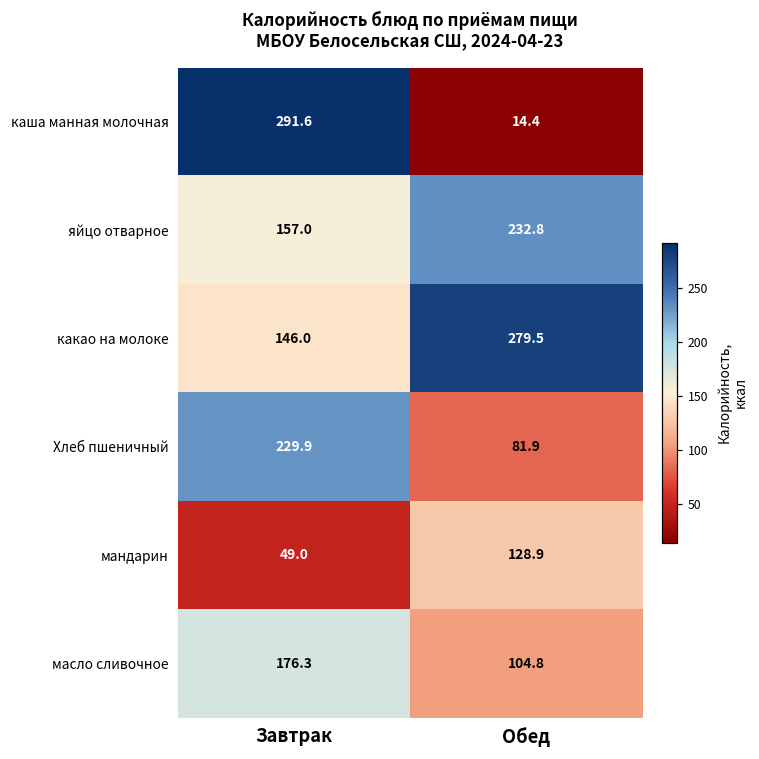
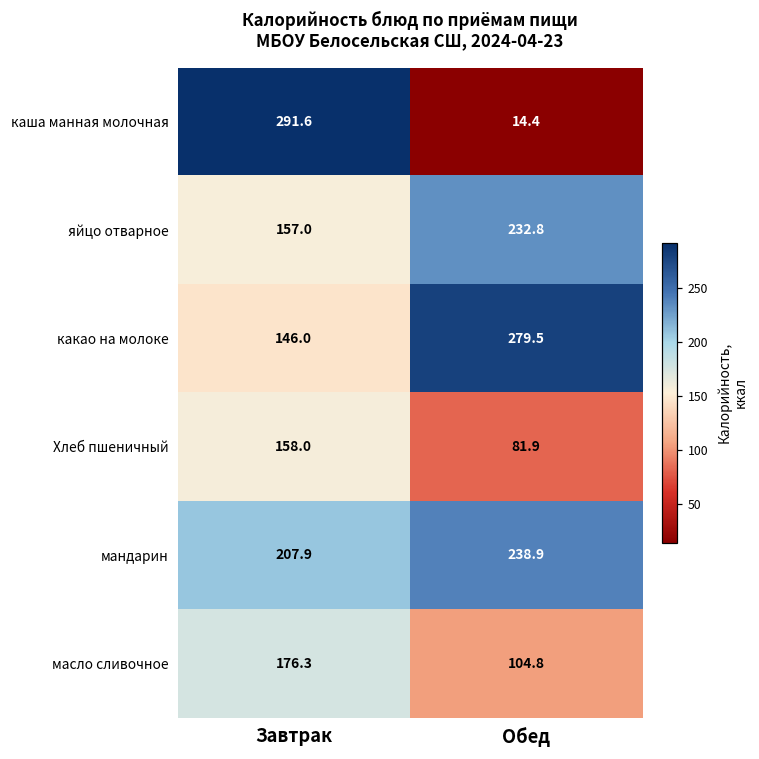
  {
    "каша манная молочная": {
      "Завтрак": 291.6,
      "Обед": 14.4
    },
    "яйцо отварное": {
      "Завтрак": 157.0,
      "Обед": 232.8
    },
    "какао на молоке": {
      "Завтрак": 146.0,
      "Обед": 279.5
    },
    "Хлеб пшеничный": {
-     "Завтрак": 229.9,
+     "Завтрак": 158.0,
      "Обед": 81.9
    },
    "мандарин": {
-     "Завтрак": 49.0,
-     "Обед": 128.9
+     "Завтрак": 207.9,
+     "Обед": 238.9
    },
    "масло сливочное": {
      "Завтрак": 176.3,
      "Обед": 104.8
    }
  }
